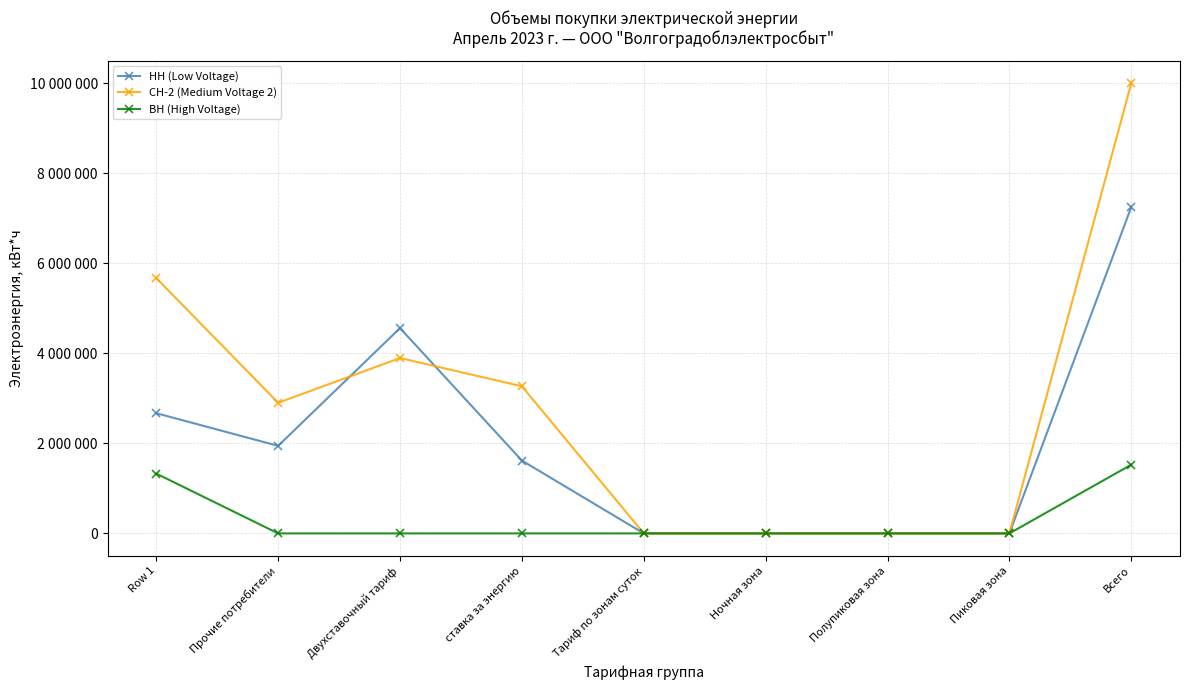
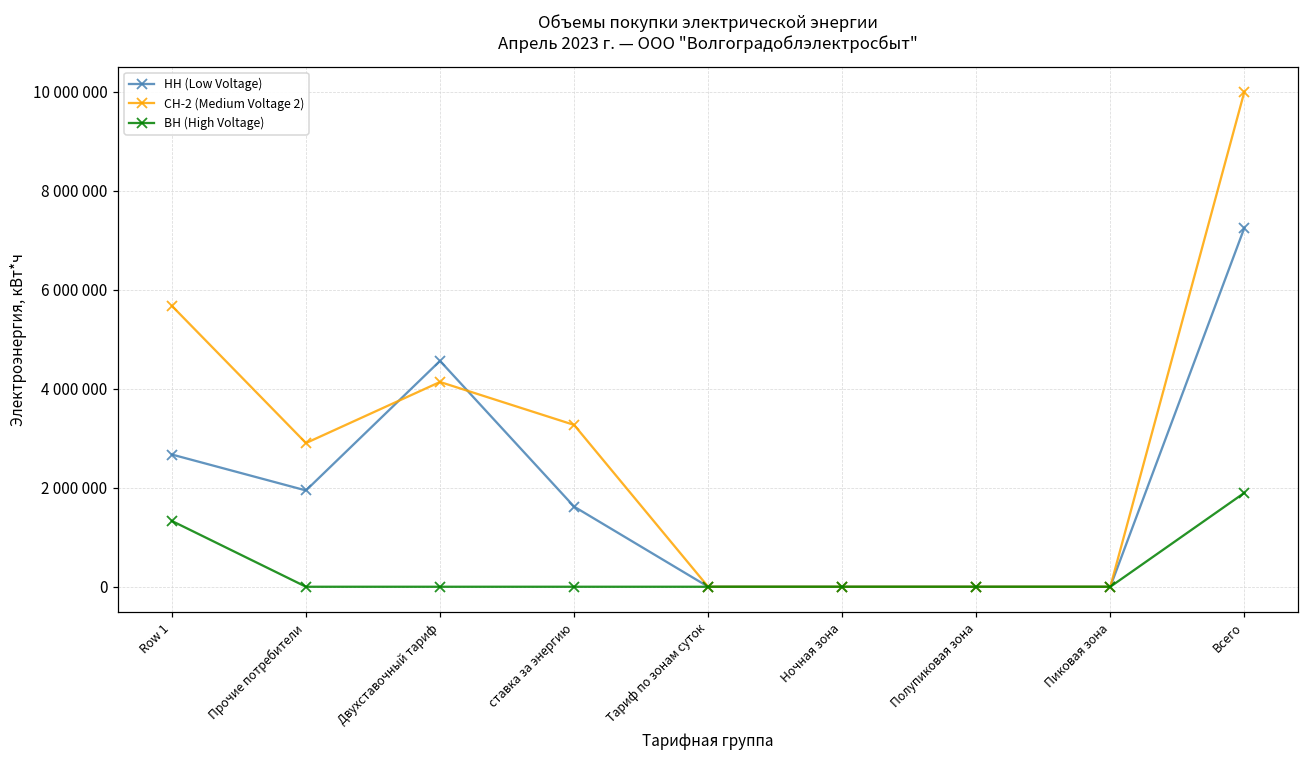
  {
    "НН (Low Voltage)": {
      "Row 1": 2700000,
      "Прочие потребители": 1900000,
      "Двухставочный тариф": 4600000,
      "ставка за энергию": 1600000,
      "Всего": 7200000
    },
    "СН-2 (Medium Voltage 2)": {
      "Row 1": 5700000,
      "Прочие потребители": 2900000,
-     "Двухставочный тариф": 3900000,
+     "Двухставочный тариф": 4100000,
      "ставка за энергию": 3300000,
      "Всего": 10000000
    },
    "ВН (High Voltage)": {
      "Row 1": 1300000,
      "Прочие потребители": 0,
      "Двухставочный тариф": 0,
      "ставка за энергию": 0,
-     "Всего": 1500000
+     "Всего": 1900000
    }
  }
